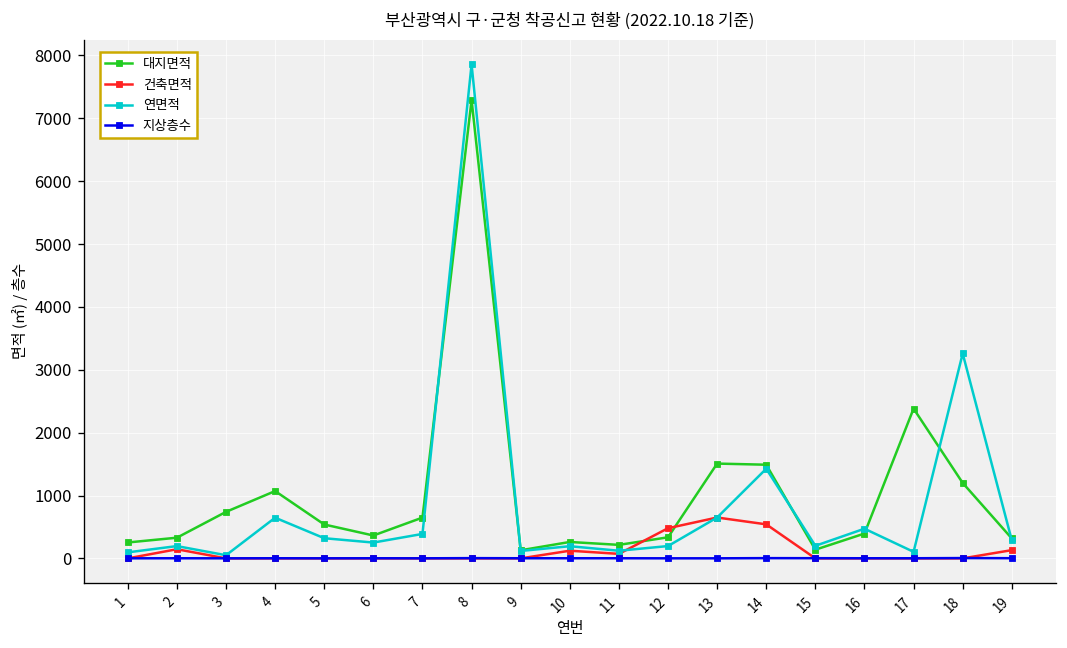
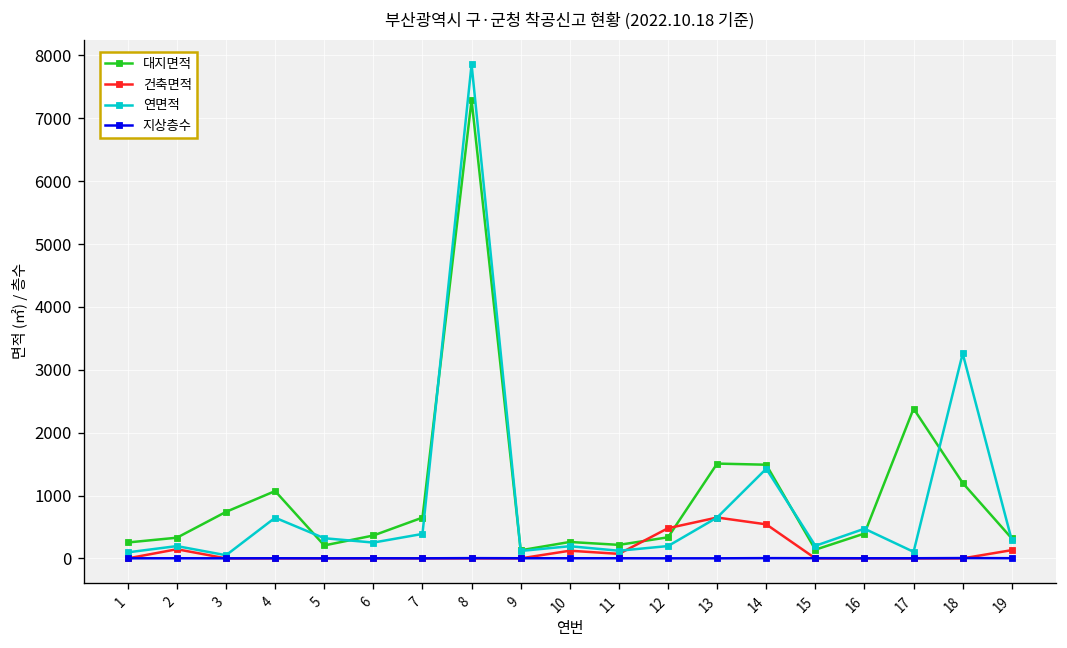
  {
    "대지면적": {
      "1": 300,
      "2": 300,
      "3": 700,
      "4": 1100,
-     "5": 500,
+     "5": 200,
      "6": 400,
      "7": 600,
      "8": 7300,
      "10": 300,
      "11": 200,
      "12": 300,
      "13": 1500,
      "14": 1500,
      "15": 100,
      "16": 400,
      "17": 2400,
      "18": 1200
    },
    "건축면적": {
      "2": 100,
      "10": 100,
      "11": 100,
      "12": 500,
      "14": 500,
      "19": 100
    },
    "연면적": {
      "1": 100,
      "2": 200,
      "3": 100,
      "4": 600,
      "5": 300,
      "6": 300,
      "7": 400,
      "8": 7900,
      "10": 200,
      "11": 100,
      "12": 200,
      "14": 1400,
      "15": 200,
      "16": 500,
      "17": 100,
      "18": 3300
    },
    "지상층수": {
      "2": 0,
      "10": 0,
      "11": 0,
      "12": 0,
      "13": 0,
      "14": 0,
      "19": 0
    }
  }
